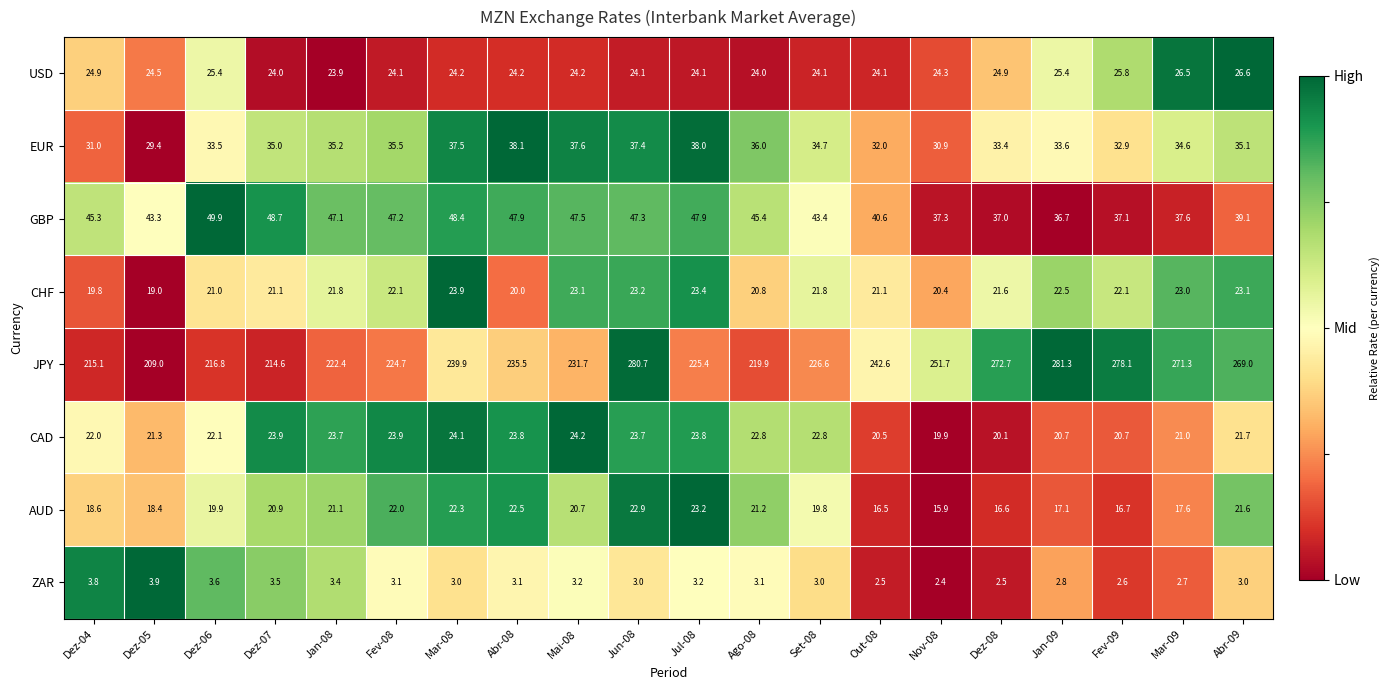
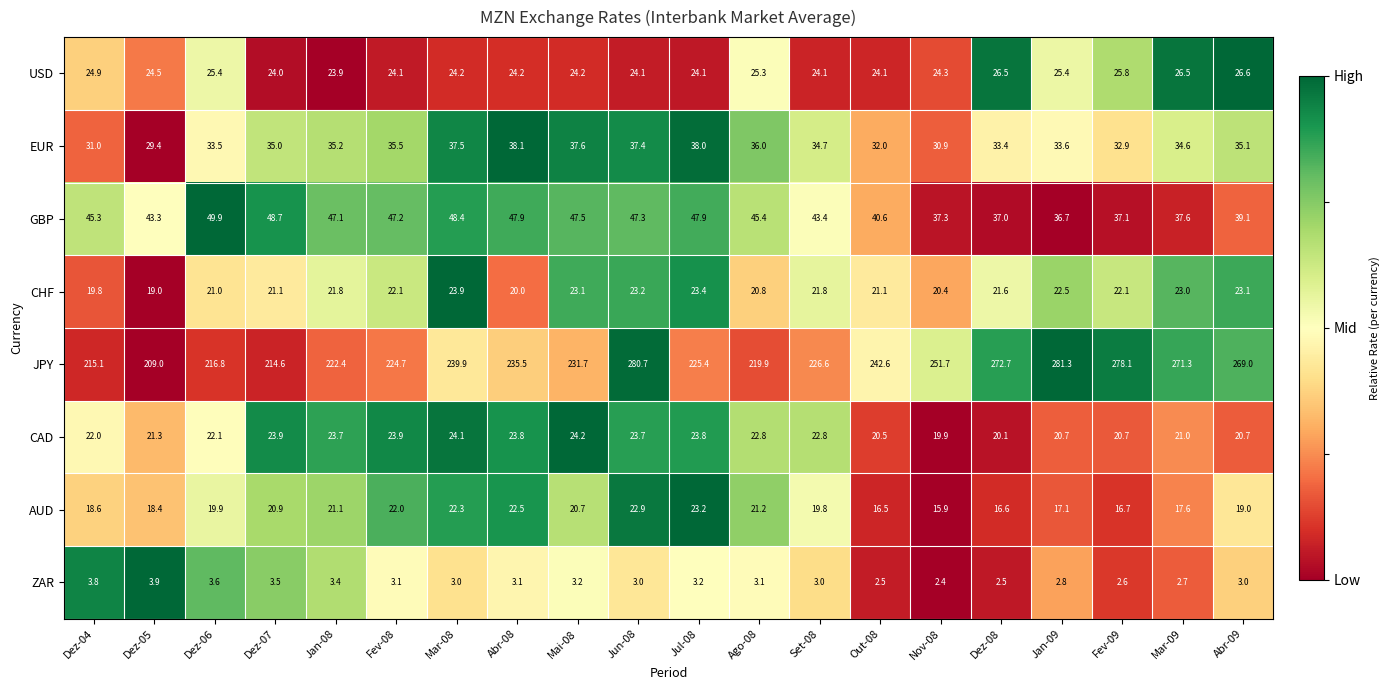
  {
    "USD": {
      "Dez-04": 24.9,
      "Dez-05": 24.5,
      "Dez-06": 25.4,
      "Dez-07": 24.0,
      "Jan-08": 23.9,
      "Fev-08": 24.1,
      "Mar-08": 24.2,
      "Abr-08": 24.2,
      "Mai-08": 24.2,
      "Jun-08": 24.1,
      "Jul-08": 24.1,
-     "Ago-08": 24.0,
+     "Ago-08": 25.3,
      "Set-08": 24.1,
      "Out-08": 24.1,
      "Nov-08": 24.3,
-     "Dez-08": 24.9,
+     "Dez-08": 26.5,
      "Jan-09": 25.4,
      "Fev-09": 25.8,
      "Mar-09": 26.5,
      "Abr-09": 26.6
    },
    "EUR": {
      "Dez-04": 31.0,
      "Dez-05": 29.4,
      "Dez-06": 33.5,
      "Dez-07": 35.0,
      "Jan-08": 35.2,
      "Fev-08": 35.5,
      "Mar-08": 37.5,
      "Abr-08": 38.1,
      "Mai-08": 37.6,
      "Jun-08": 37.4,
      "Jul-08": 38.0,
      "Ago-08": 36.0,
      "Set-08": 34.7,
      "Out-08": 32.0,
      "Nov-08": 30.9,
      "Dez-08": 33.4,
      "Jan-09": 33.6,
      "Fev-09": 32.9,
      "Mar-09": 34.6,
      "Abr-09": 35.1
    },
    "GBP": {
      "Dez-04": 45.3,
      "Dez-05": 43.3,
      "Dez-06": 49.9,
      "Dez-07": 48.7,
      "Jan-08": 47.1,
      "Fev-08": 47.2,
      "Mar-08": 48.4,
      "Abr-08": 47.9,
      "Mai-08": 47.5,
      "Jun-08": 47.3,
      "Jul-08": 47.9,
      "Ago-08": 45.4,
      "Set-08": 43.4,
      "Out-08": 40.6,
      "Nov-08": 37.3,
      "Dez-08": 37.0,
      "Jan-09": 36.7,
      "Fev-09": 37.1,
      "Mar-09": 37.6,
      "Abr-09": 39.1
    },
    "CHF": {
      "Dez-04": 19.8,
      "Dez-05": 19.0,
      "Dez-06": 21.0,
      "Dez-07": 21.1,
      "Jan-08": 21.8,
      "Fev-08": 22.1,
      "Mar-08": 23.9,
      "Abr-08": 20.0,
      "Mai-08": 23.1,
      "Jun-08": 23.2,
      "Jul-08": 23.4,
      "Ago-08": 20.8,
      "Set-08": 21.8,
      "Out-08": 21.1,
      "Nov-08": 20.4,
      "Dez-08": 21.6,
      "Jan-09": 22.5,
      "Fev-09": 22.1,
      "Mar-09": 23.0,
      "Abr-09": 23.1
    },
    "JPY": {
      "Dez-04": 215.1,
      "Dez-05": 209.0,
      "Dez-06": 216.8,
      "Dez-07": 214.6,
      "Jan-08": 222.4,
      "Fev-08": 224.7,
      "Mar-08": 239.9,
      "Abr-08": 235.5,
      "Mai-08": 231.7,
      "Jun-08": 280.7,
      "Jul-08": 225.4,
      "Ago-08": 219.9,
      "Set-08": 226.6,
      "Out-08": 242.6,
      "Nov-08": 251.7,
      "Dez-08": 272.7,
      "Jan-09": 281.3,
      "Fev-09": 278.1,
      "Mar-09": 271.3,
      "Abr-09": 269.0
    },
    "CAD": {
      "Dez-04": 22.0,
      "Dez-05": 21.3,
      "Dez-06": 22.1,
      "Dez-07": 23.9,
      "Jan-08": 23.7,
      "Fev-08": 23.9,
      "Mar-08": 24.1,
      "Abr-08": 23.8,
      "Mai-08": 24.2,
      "Jun-08": 23.7,
      "Jul-08": 23.8,
      "Ago-08": 22.8,
      "Set-08": 22.8,
      "Out-08": 20.5,
      "Nov-08": 19.9,
      "Dez-08": 20.1,
      "Jan-09": 20.7,
      "Fev-09": 20.7,
      "Mar-09": 21.0,
-     "Abr-09": 21.7
+     "Abr-09": 20.7
    },
    "AUD": {
      "Dez-04": 18.6,
      "Dez-05": 18.4,
      "Dez-06": 19.9,
      "Dez-07": 20.9,
      "Jan-08": 21.1,
      "Fev-08": 22.0,
      "Mar-08": 22.3,
      "Abr-08": 22.5,
      "Mai-08": 20.7,
      "Jun-08": 22.9,
      "Jul-08": 23.2,
      "Ago-08": 21.2,
      "Set-08": 19.8,
      "Out-08": 16.5,
      "Nov-08": 15.9,
      "Dez-08": 16.6,
      "Jan-09": 17.1,
      "Fev-09": 16.7,
      "Mar-09": 17.6,
-     "Abr-09": 21.6
+     "Abr-09": 19.0
    },
    "ZAR": {
      "Dez-04": 3.8,
      "Dez-05": 3.9,
      "Dez-06": 3.6,
      "Dez-07": 3.5,
      "Jan-08": 3.4,
      "Fev-08": 3.1,
      "Mar-08": 3.0,
      "Abr-08": 3.1,
      "Mai-08": 3.2,
      "Jun-08": 3.0,
      "Jul-08": 3.2,
      "Ago-08": 3.1,
      "Set-08": 3.0,
      "Out-08": 2.5,
      "Nov-08": 2.4,
      "Dez-08": 2.5,
      "Jan-09": 2.8,
      "Fev-09": 2.6,
      "Mar-09": 2.7,
      "Abr-09": 3.0
    }
  }
